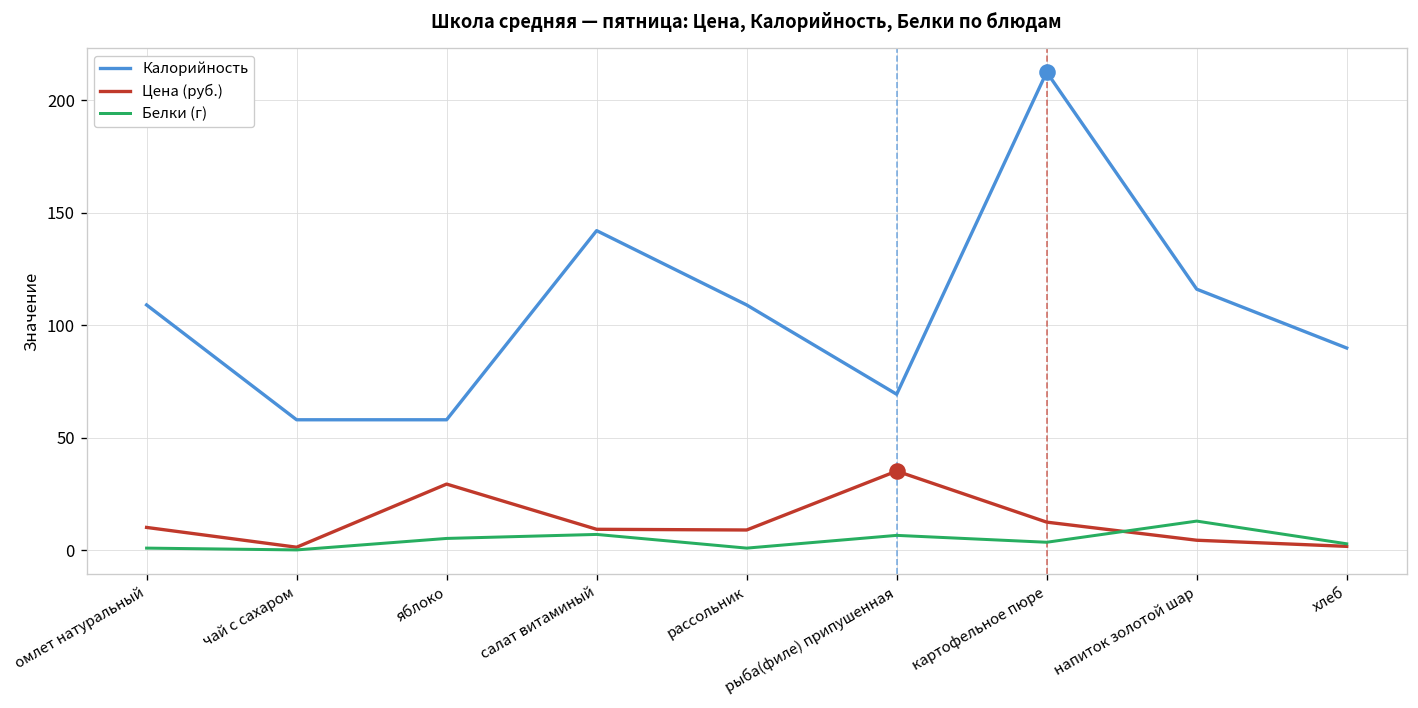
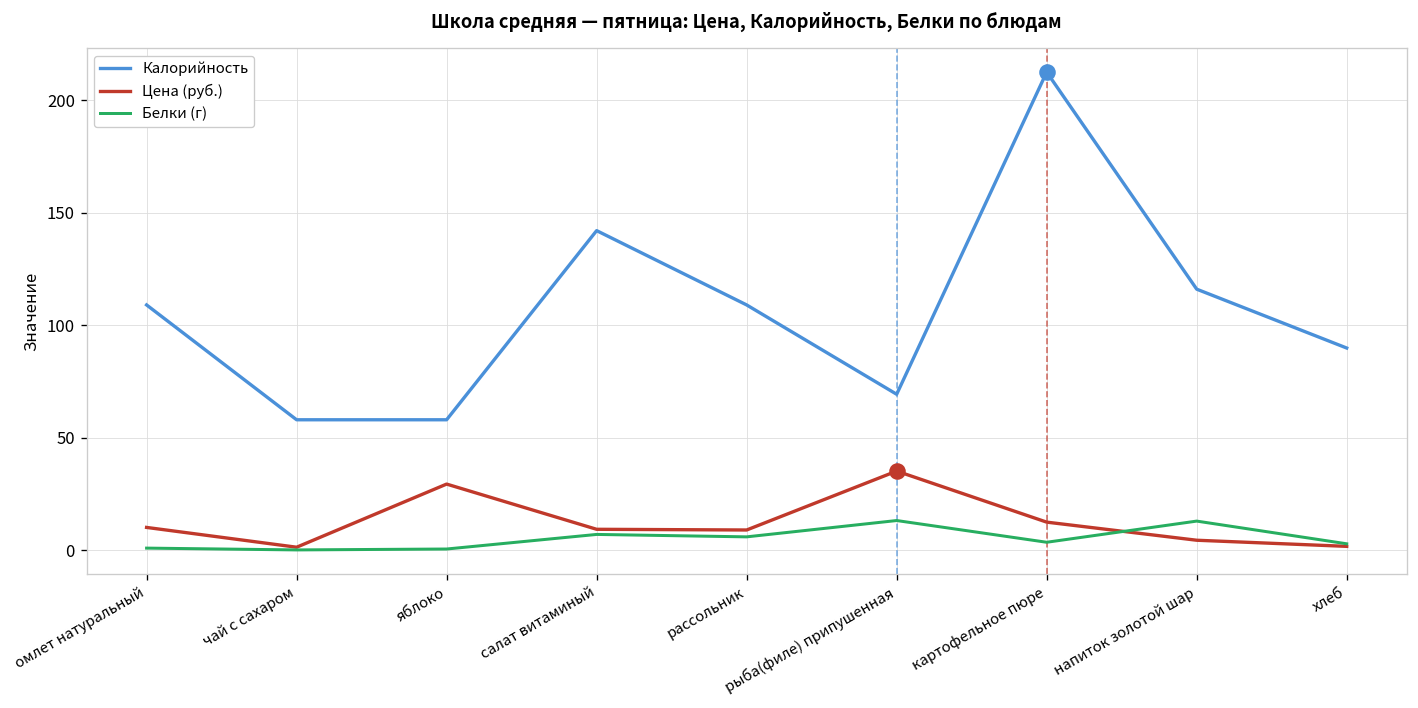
  {
    "Белки (г)": {
      "омлет натуральный": 1,
-     "яблоко": 5,
+     "яблоко": 1,
      "салат витаминый": 7,
-     "рассольник": 1,
-     "рыба(филе) припушенная": 7,
+     "рассольник": 6,
+     "рыба(филе) припушенная": 13,
      "картофельное пюре": 4,
      "напиток золотой шар": 13
    }
  }
